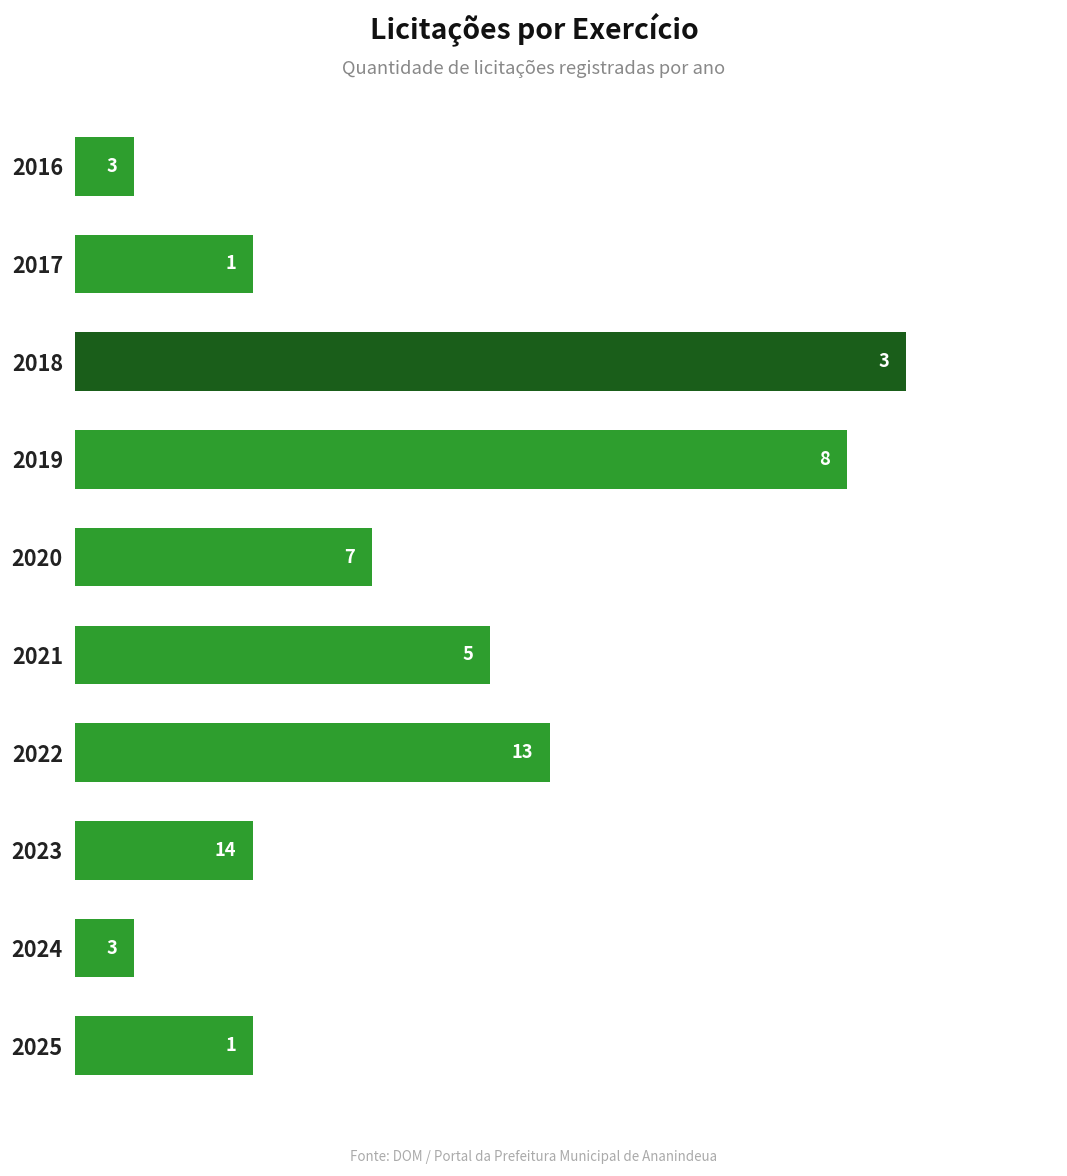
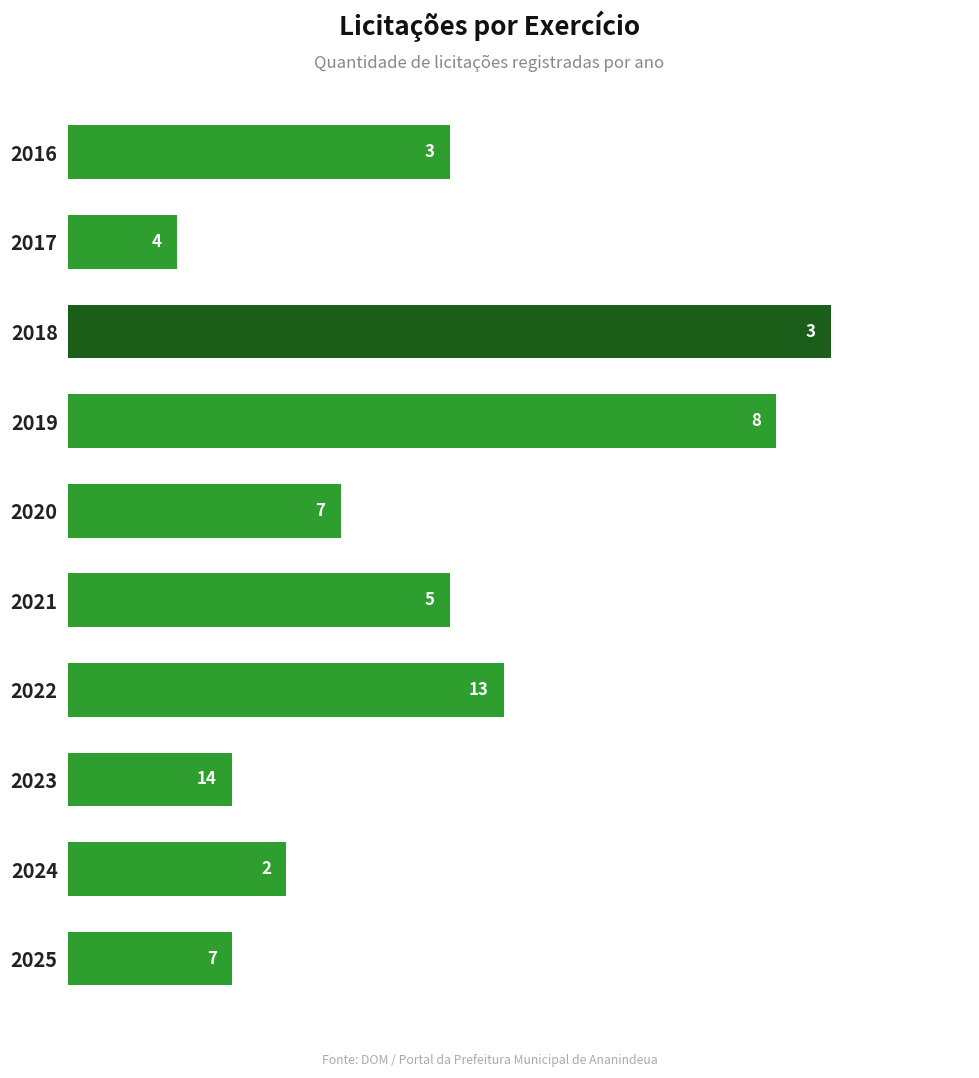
  {
-   "2016": 1,
-   "2017": 3,
-   "2024": 1
+   "2016": 7,
+   "2017": 2,
+   "2024": 4
  }
